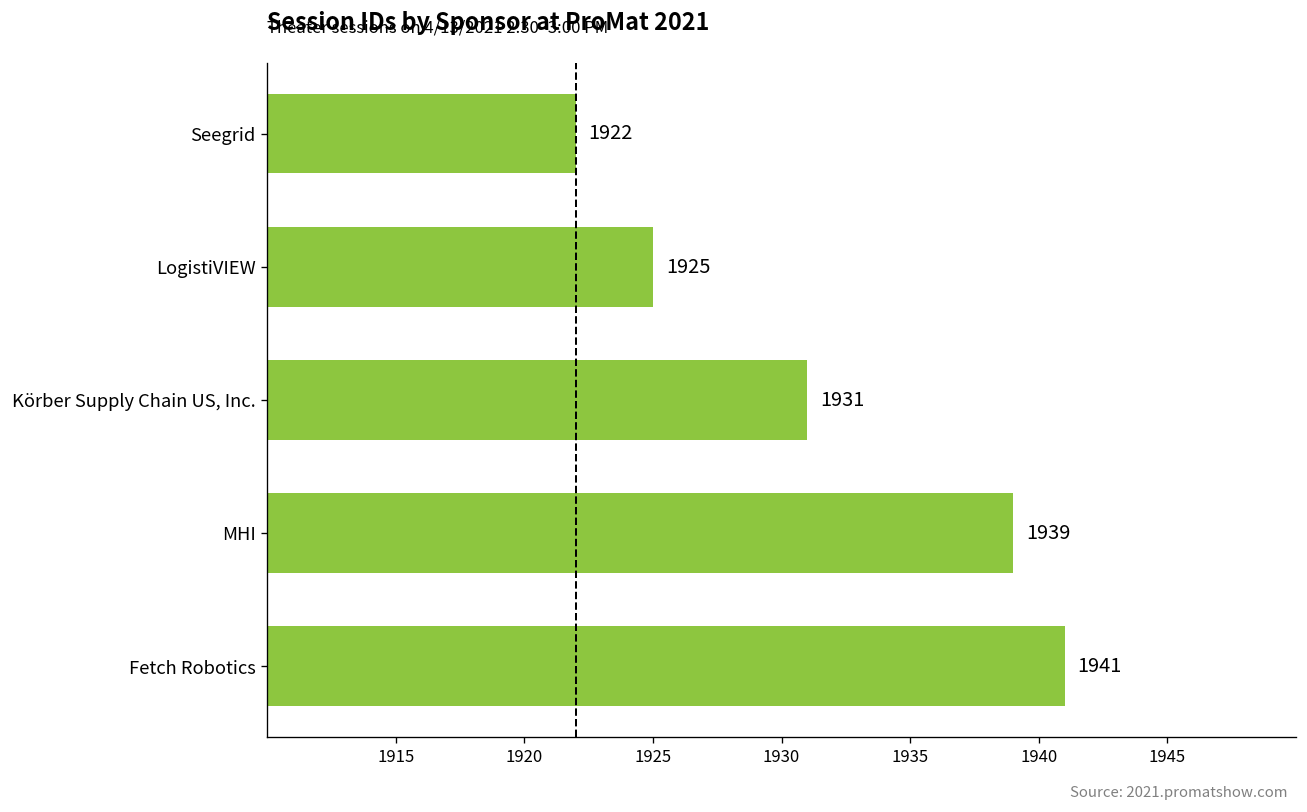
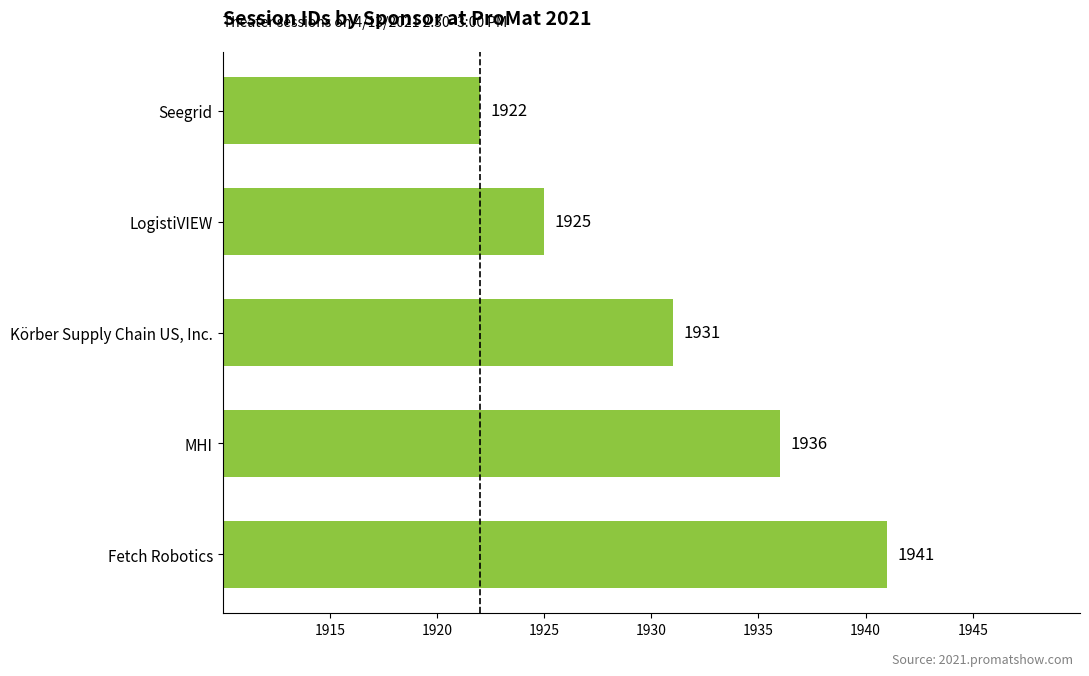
  {
    "Seegrid": 1922,
    "LogistiVIEW": 1925,
    "Körber Supply Chain US, Inc.": 1931,
-   "MHI": 1939,
+   "MHI": 1936,
    "Fetch Robotics": 1941
  }
